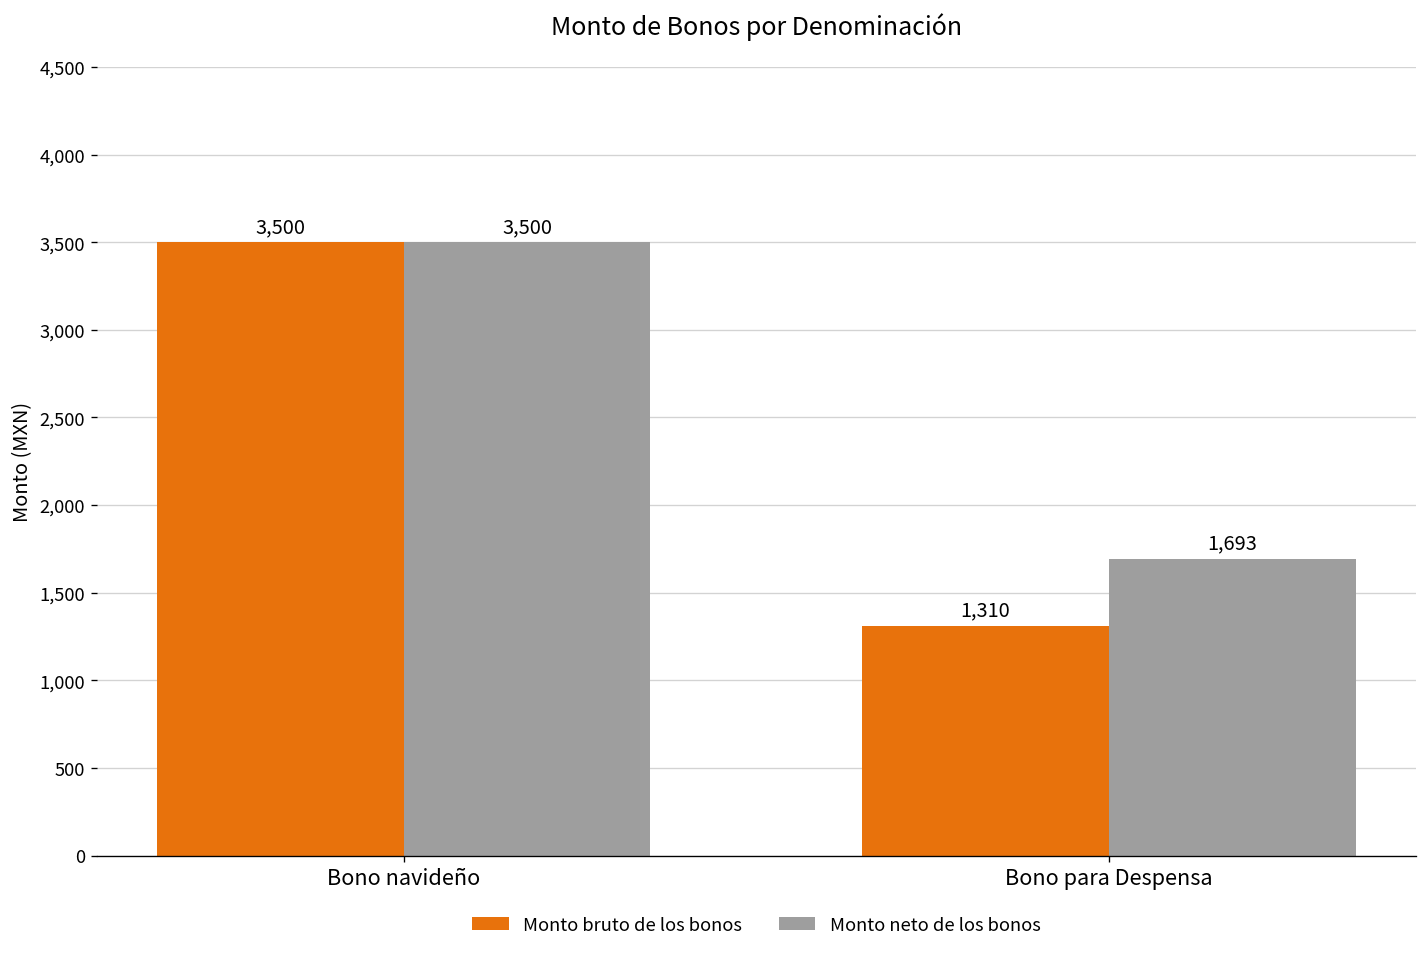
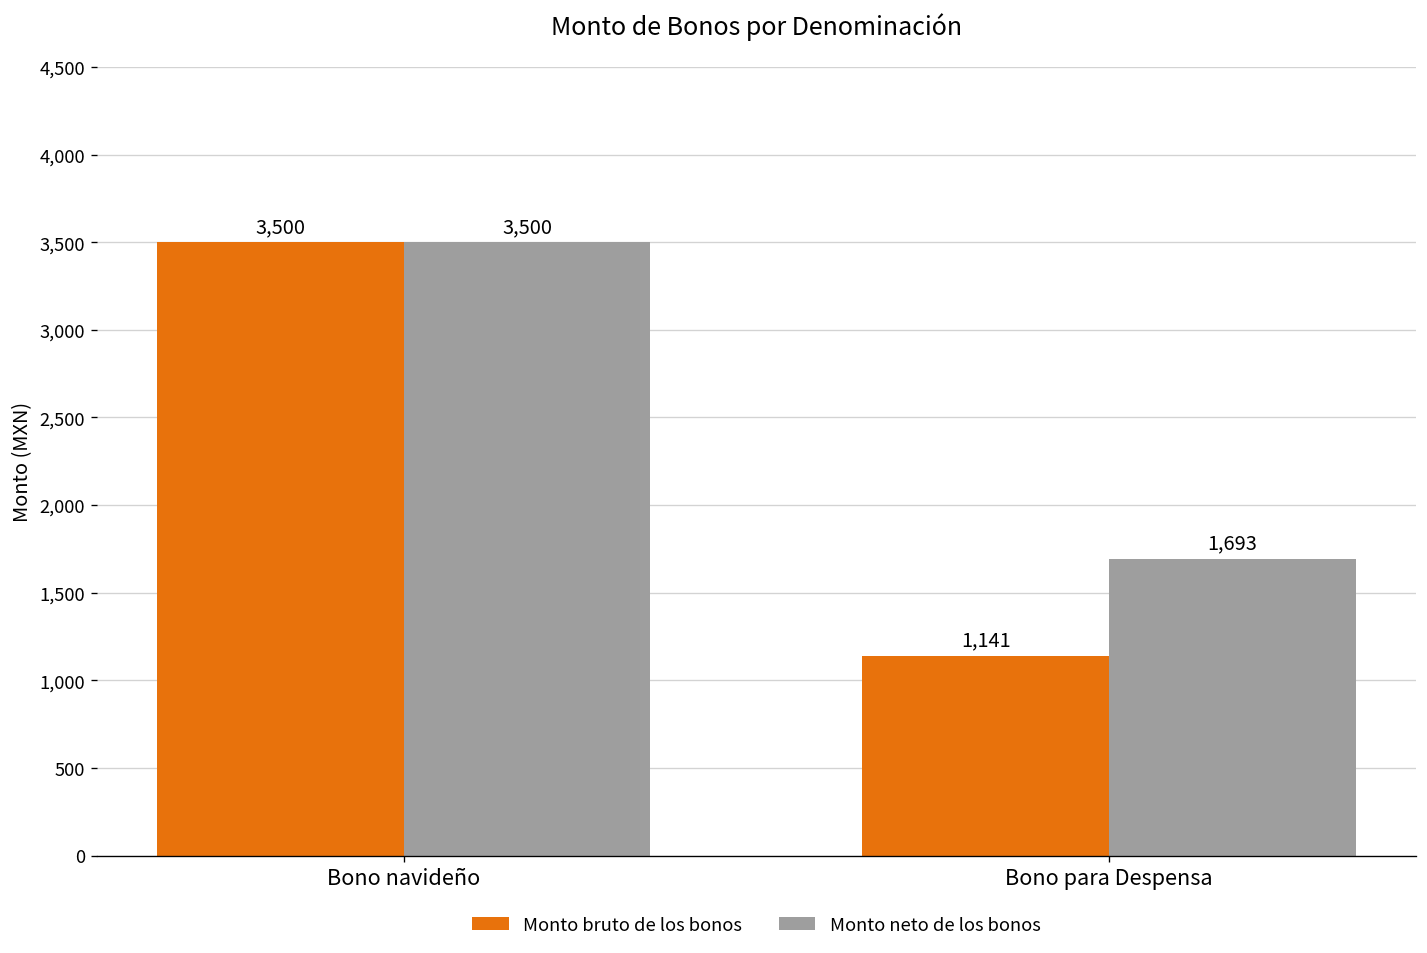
  {
    "Monto bruto de los bonos": {
      "Bono navideño": "3,500",
-     "Bono para Despensa": "1,310"
+     "Bono para Despensa": "1,141"
    },
    "Monto neto de los bonos": {
      "Bono navideño": "3,500",
      "Bono para Despensa": "1,693"
    }
  }
